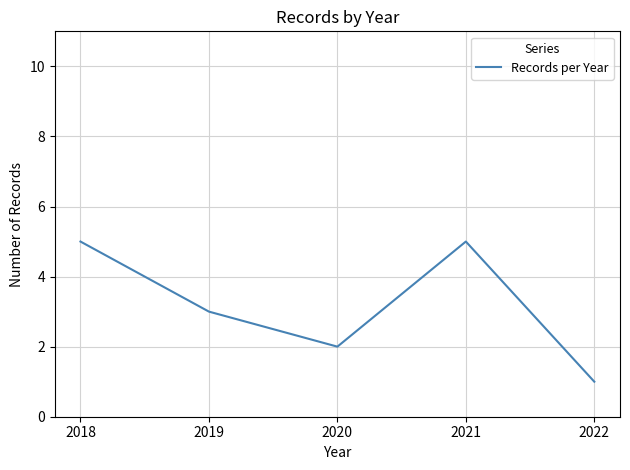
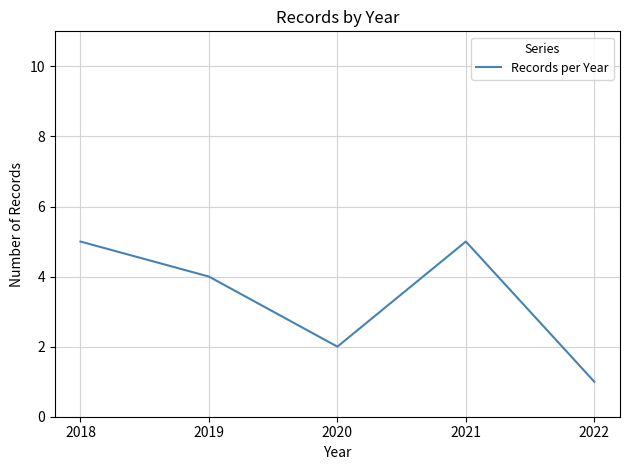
  {
    "2018": 5,
-   "2019": 3,
+   "2019": 4,
    "2020": 2,
    "2021": 5,
    "2022": 1
  }
